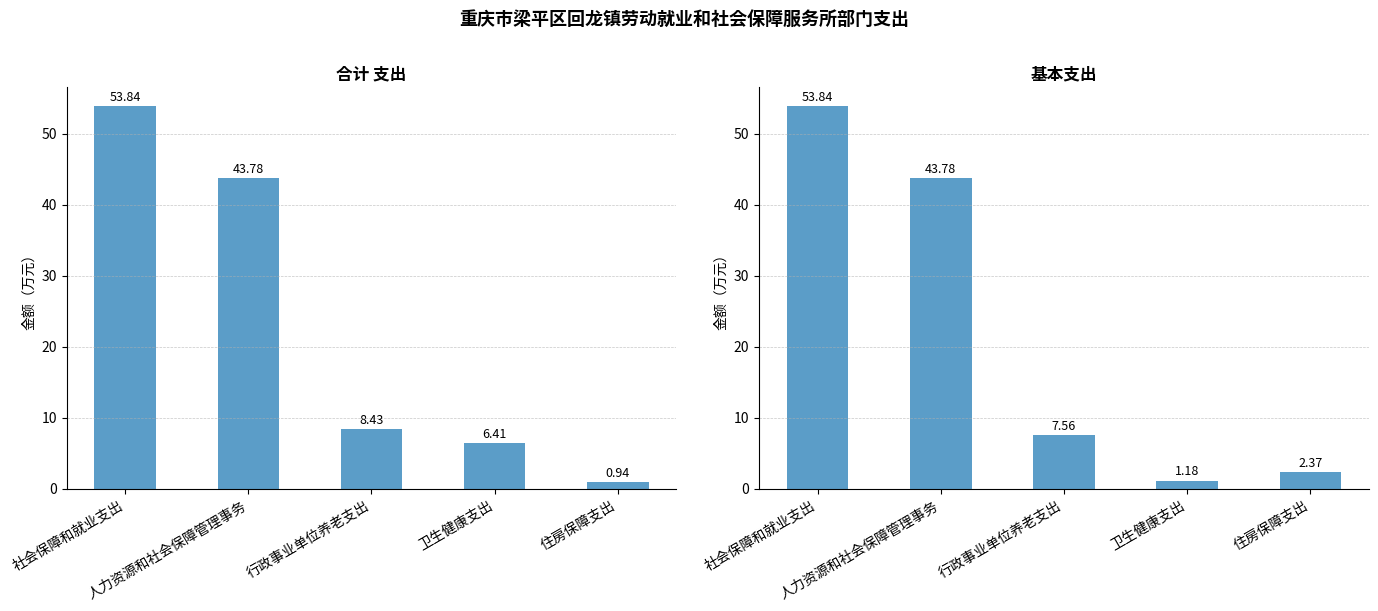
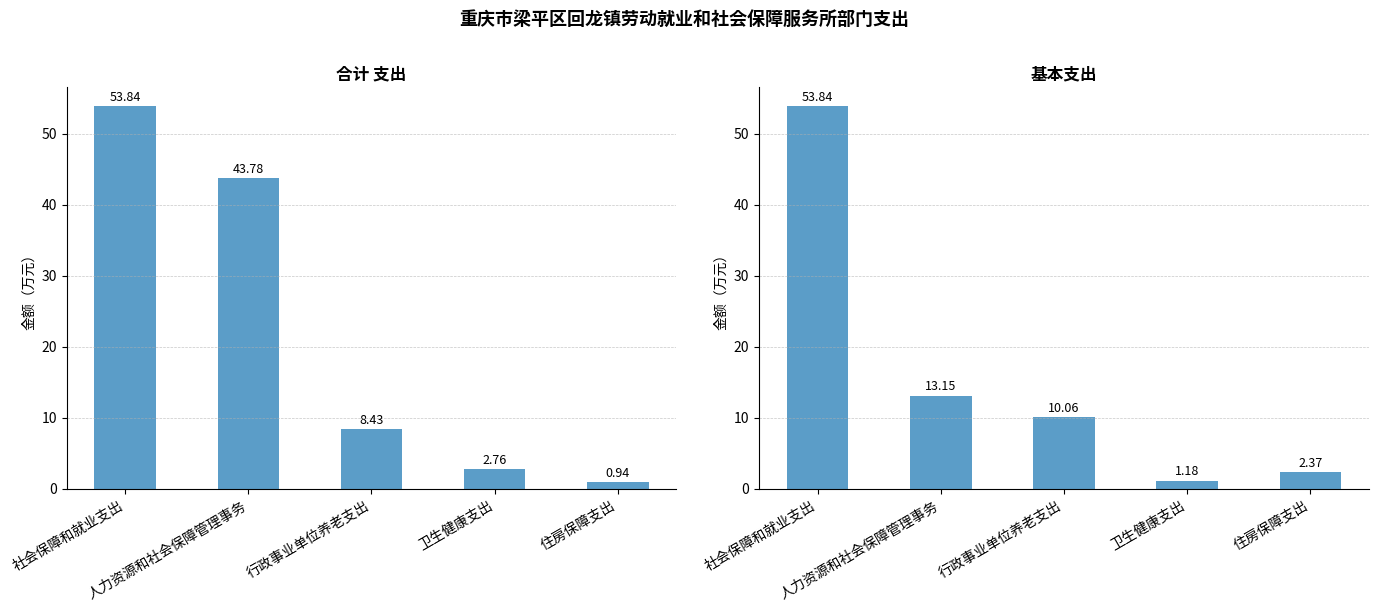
  {
    "合计 支出": {
      "社会保障和就业支出": 53.84,
      "人力资源和社会保障管理事务": 43.78,
      "行政事业单位养老支出": 8.43,
-     "卫生健康支出": 6.41,
+     "卫生健康支出": 2.76,
      "住房保障支出": 0.94
    },
    "基本支出": {
      "社会保障和就业支出": 53.84,
-     "人力资源和社会保障管理事务": 43.78,
-     "行政事业单位养老支出": 7.56,
+     "人力资源和社会保障管理事务": 13.15,
+     "行政事业单位养老支出": 10.06,
      "卫生健康支出": 1.18,
      "住房保障支出": 2.37
    }
  }
